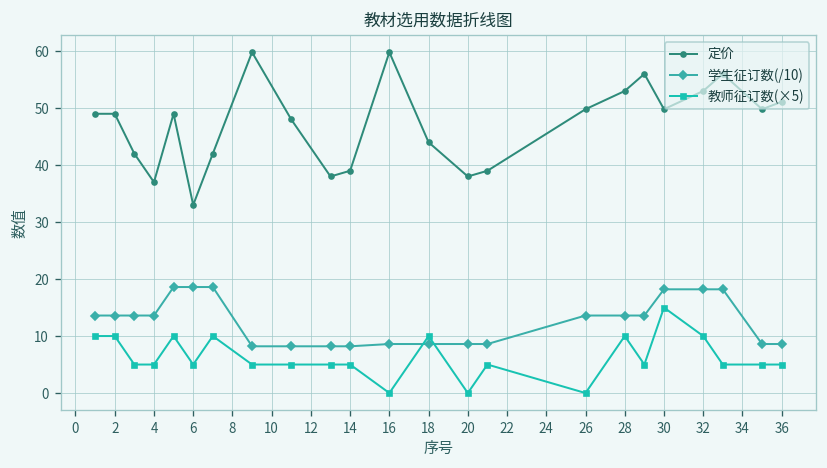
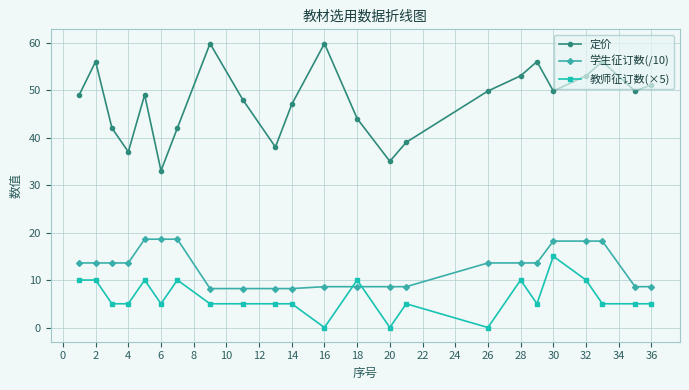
  {
    "定价": {
-     "2": 49,
+     "2": 56,
      "4": 37,
      "6": 33,
-     "14": 39,
+     "14": 47,
      "16": 60,
      "18": 44,
-     "20": 38,
+     "20": 35,
      "26": 50,
      "28": 53,
      "30": 50
    }
  }
